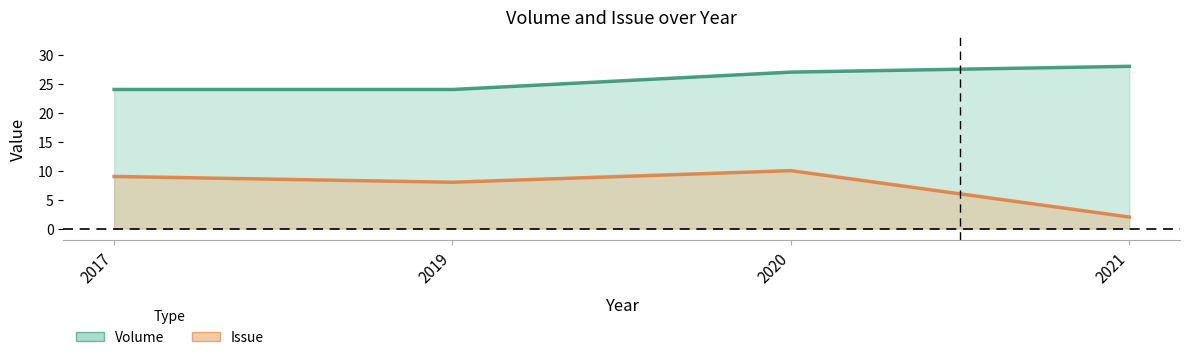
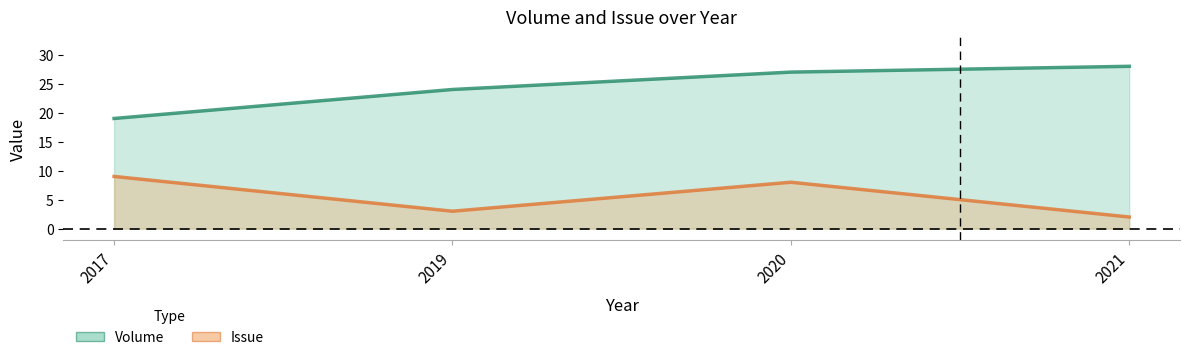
  {
    "Volume": {
-     "2017": 24,
+     "2017": 19,
      "2019": 24,
      "2020": 27,
      "2021": 28
    },
    "Issue": {
      "2017": 9,
-     "2019": 8,
-     "2020": 10,
+     "2019": 3,
+     "2020": 8,
      "2021": 2
    }
  }
